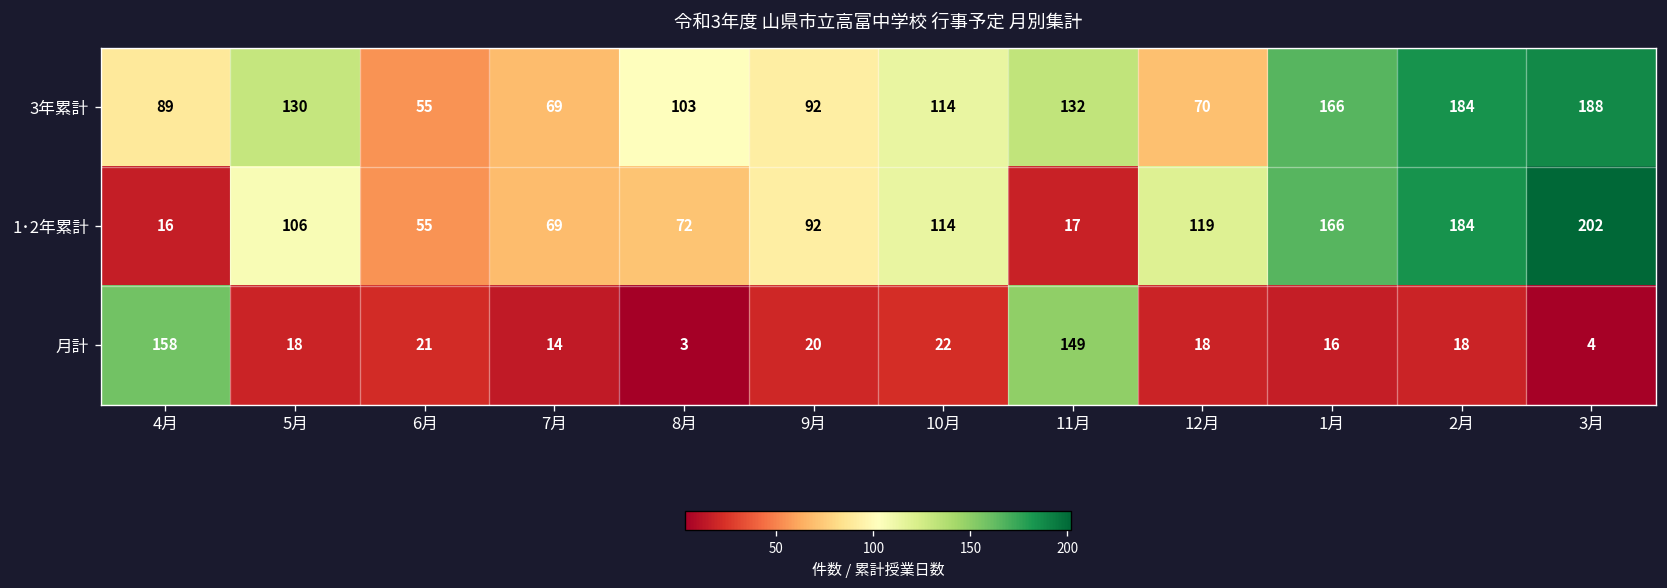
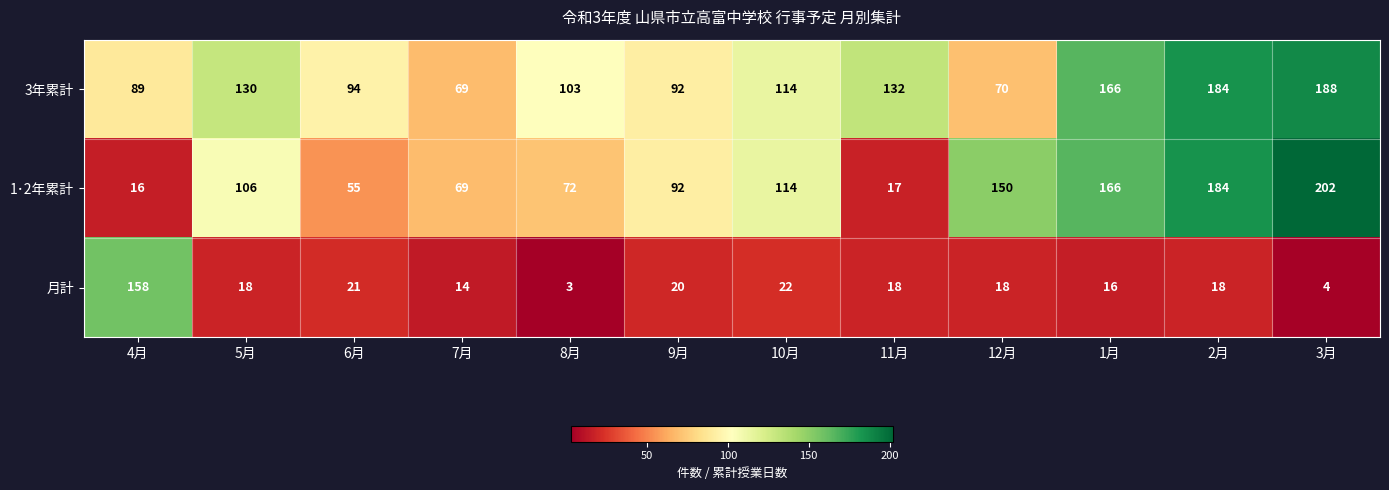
  {
    "3年累計": {
      "4月": 89,
      "5月": 130,
-     "6月": 55,
+     "6月": 94,
      "7月": 69,
      "8月": 103,
      "9月": 92,
      "10月": 114,
      "11月": 132,
      "12月": 70,
      "1月": 166,
      "2月": 184,
      "3月": 188
    },
    "1･2年累計": {
      "4月": 16,
      "5月": 106,
      "6月": 55,
      "7月": 69,
      "8月": 72,
      "9月": 92,
      "10月": 114,
      "11月": 17,
-     "12月": 119,
+     "12月": 150,
      "1月": 166,
      "2月": 184,
      "3月": 202
    },
    "月計": {
      "4月": 158,
      "5月": 18,
      "6月": 21,
      "7月": 14,
      "8月": 3,
      "9月": 20,
      "10月": 22,
-     "11月": 149,
+     "11月": 18,
      "12月": 18,
      "1月": 16,
      "2月": 18,
      "3月": 4
    }
  }
